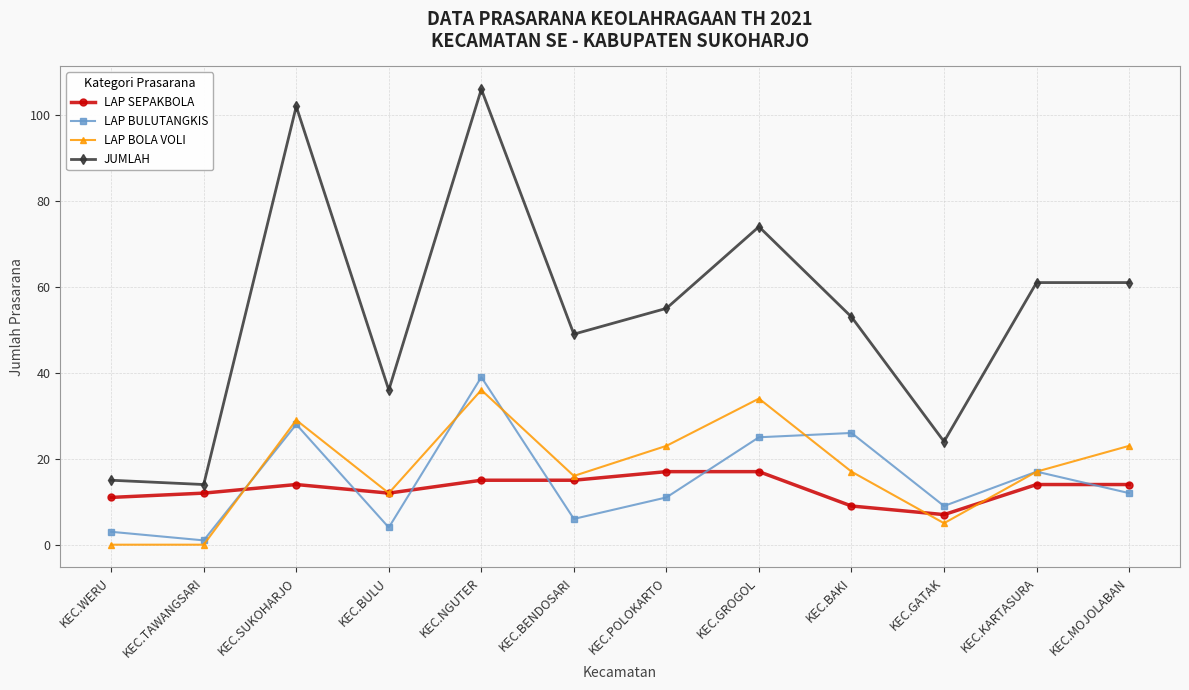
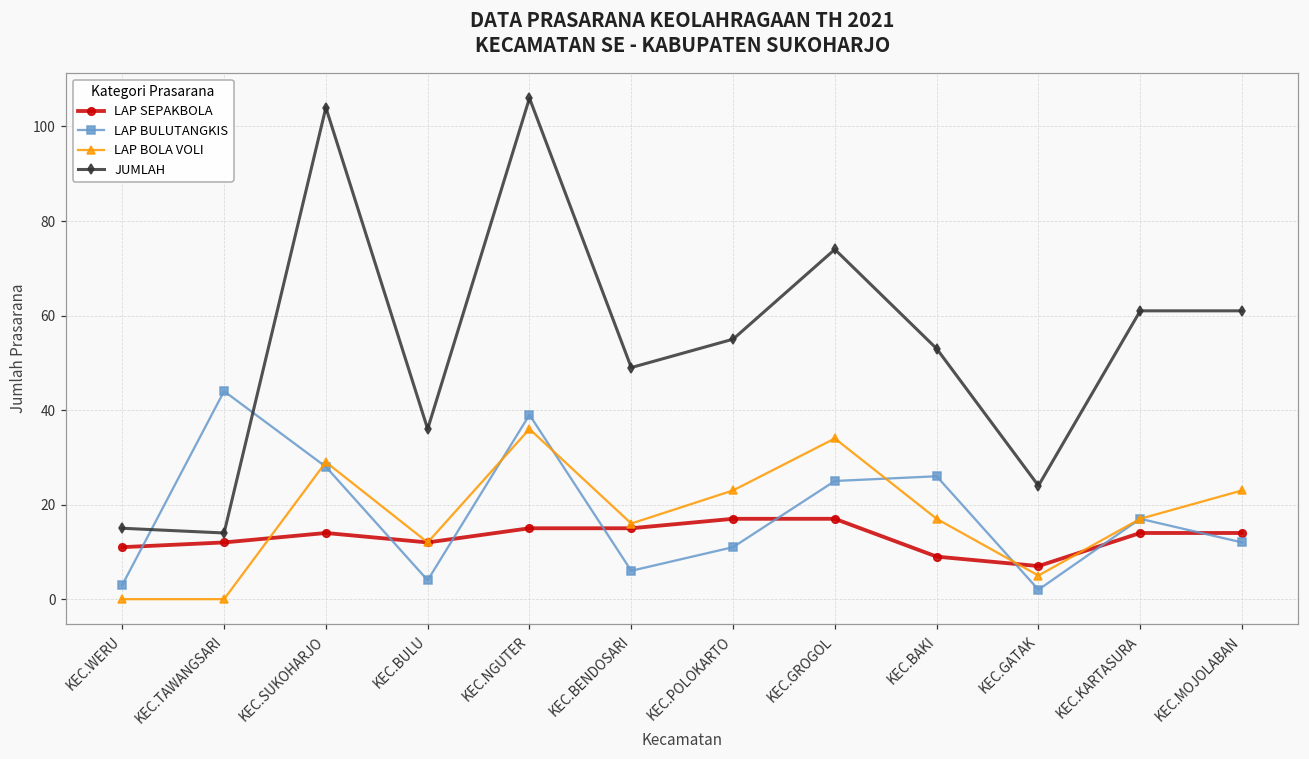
  {
    "LAP SEPAKBOLA": {
      "KEC.WERU": 11,
      "KEC.TAWANGSARI": 12,
      "KEC.SUKOHARJO": 14,
      "KEC.NGUTER": 15,
      "KEC.BENDOSARI": 15,
      "KEC.POLOKARTO": 17,
      "KEC.GROGOL": 17,
      "KEC.BAKI": 9,
      "KEC.GATAK": 7,
      "KEC.KARTASURA": 14,
      "KEC.MOJOLABAN": 14
    },
    "LAP BULUTANGKIS": {
      "KEC.WERU": 3,
-     "KEC.TAWANGSARI": 1,
+     "KEC.TAWANGSARI": 44,
      "KEC.SUKOHARJO": 28,
      "KEC.BULU": 4,
      "KEC.NGUTER": 39,
      "KEC.BENDOSARI": 6,
      "KEC.POLOKARTO": 11,
      "KEC.GROGOL": 25,
      "KEC.BAKI": 26,
-     "KEC.GATAK": 9,
+     "KEC.GATAK": 2,
      "KEC.MOJOLABAN": 12
    },
    "LAP BOLA VOLI": {
      "KEC.WERU": 0,
      "KEC.TAWANGSARI": 0,
      "KEC.SUKOHARJO": 29,
      "KEC.NGUTER": 36,
      "KEC.BENDOSARI": 16,
      "KEC.POLOKARTO": 23,
      "KEC.GROGOL": 34,
      "KEC.BAKI": 17,
      "KEC.GATAK": 5,
      "KEC.MOJOLABAN": 23
    },
    "JUMLAH": {
      "KEC.WERU": 15,
      "KEC.TAWANGSARI": 14,
-     "KEC.SUKOHARJO": 102,
+     "KEC.SUKOHARJO": 104,
      "KEC.BULU": 36,
      "KEC.NGUTER": 106,
      "KEC.BENDOSARI": 49,
      "KEC.POLOKARTO": 55,
      "KEC.GROGOL": 74,
      "KEC.BAKI": 53,
      "KEC.GATAK": 24,
      "KEC.KARTASURA": 61,
      "KEC.MOJOLABAN": 61
    }
  }
